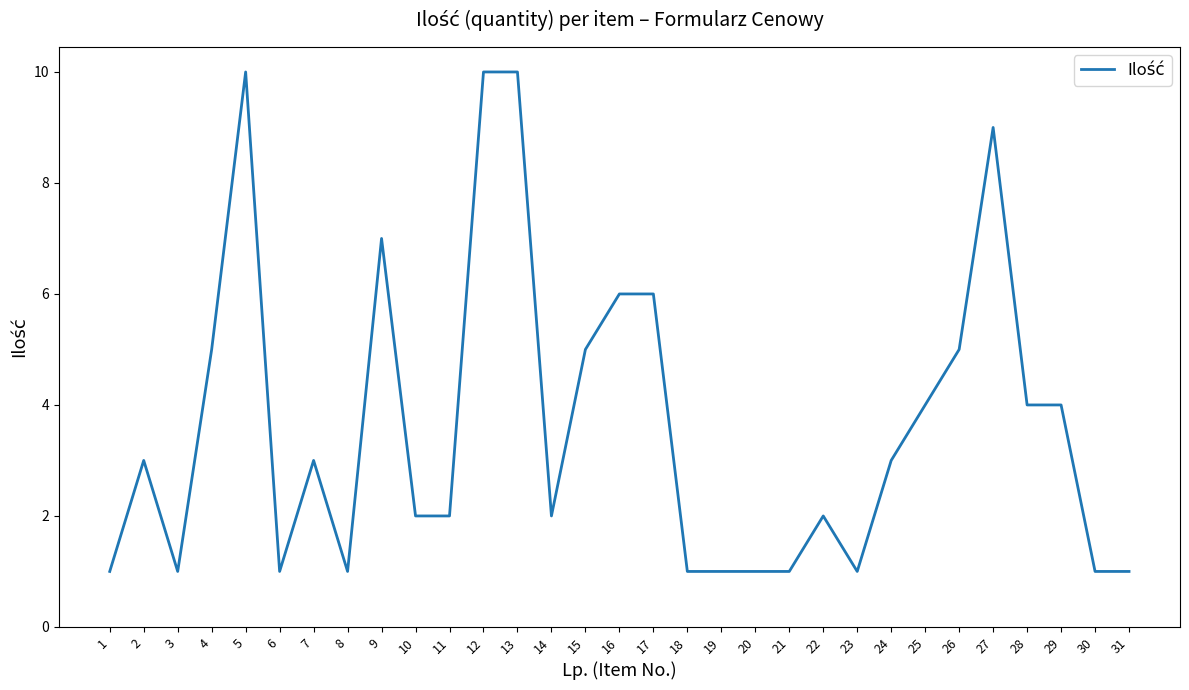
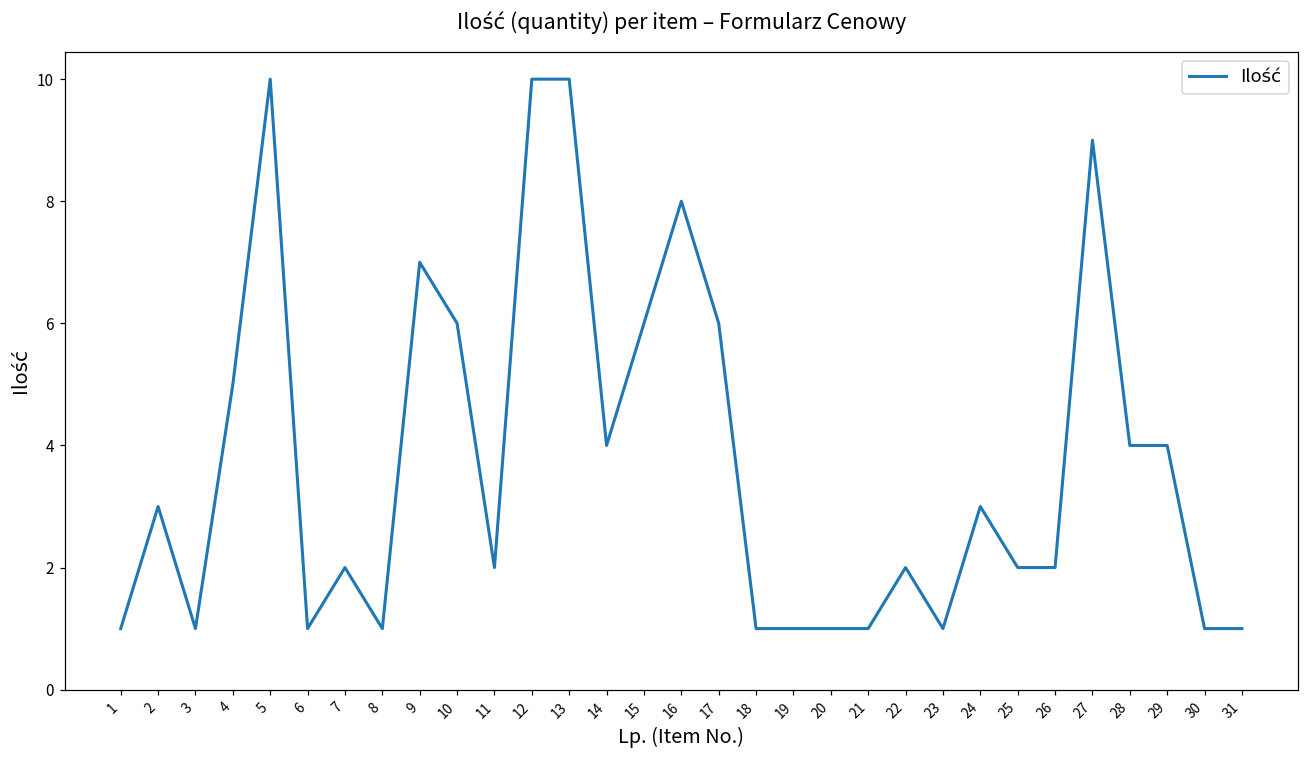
  {
    "1": 1,
    "2": 3,
    "3": 1,
    "4": 5,
    "5": 10,
    "6": 1,
-   "7": 3,
+   "7": 2,
    "8": 1,
    "9": 7,
-   "10": 2,
+   "10": 6,
    "11": 2,
    "12": 10,
    "13": 10,
-   "14": 2,
-   "15": 5,
-   "16": 6,
+   "14": 4,
+   "15": 6,
+   "16": 8,
    "17": 6,
    "18": 1,
    "19": 1,
    "20": 1,
    "21": 1,
    "22": 2,
    "23": 1,
    "24": 3,
-   "25": 4,
-   "26": 5,
+   "25": 2,
+   "26": 2,
    "27": 9,
    "28": 4,
    "29": 4,
    "30": 1,
    "31": 1
  }
